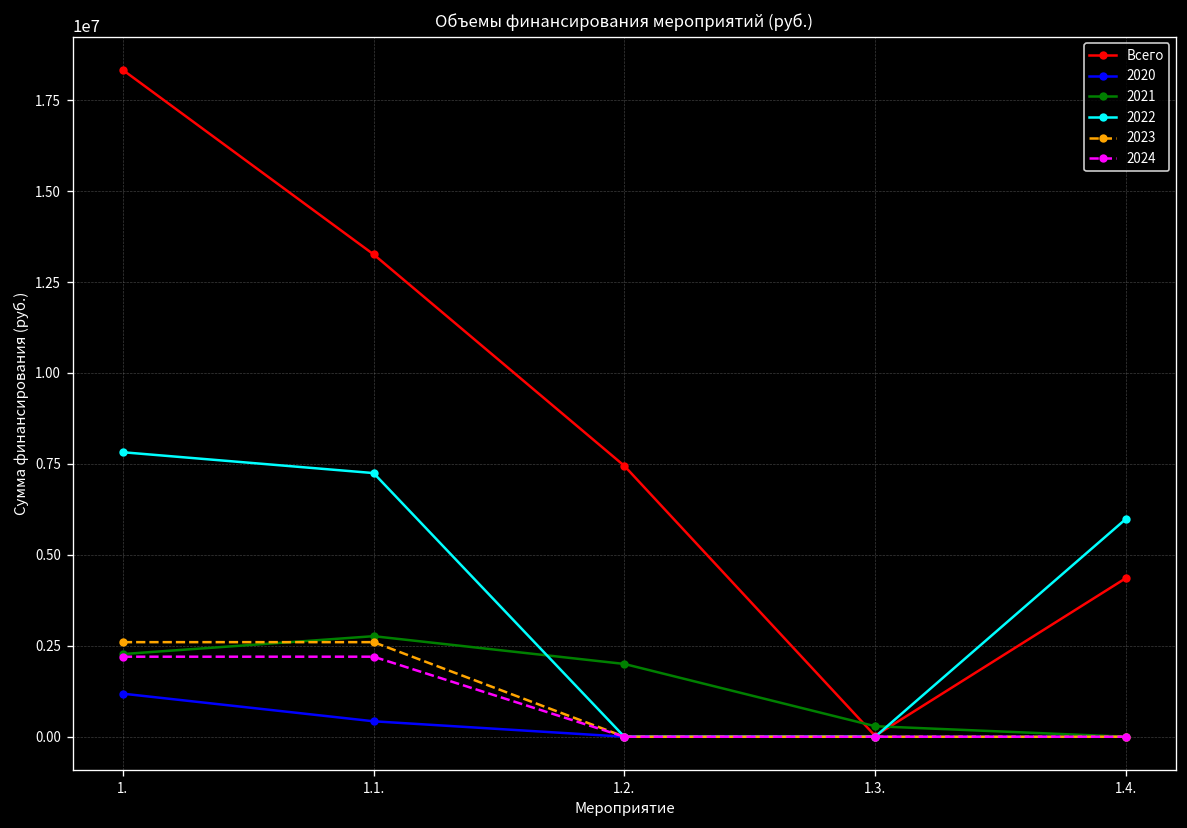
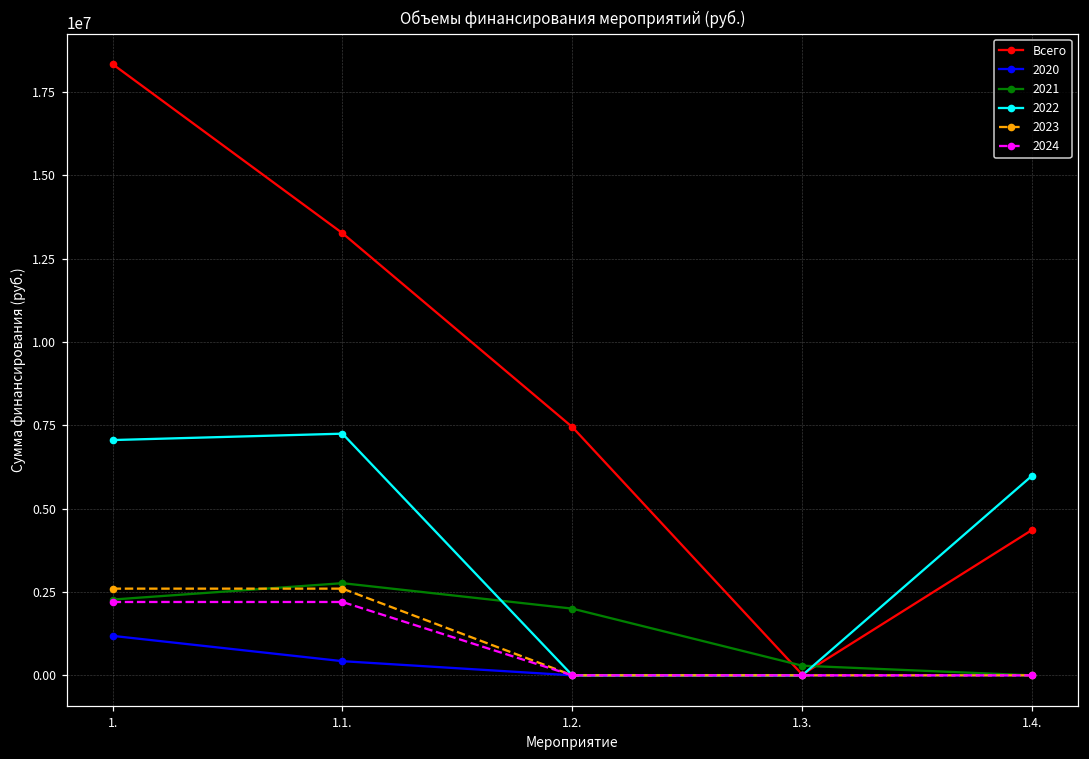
  {
    "Всего": {
      "1.": 18300000,
      "1.1.": 13300000,
      "1.2.": 7400000,
      "1.4.": 4400000
    },
    "2020": {
      "1.": 1200000,
      "1.1.": 400000
    },
    "2021": {
      "1.1.": 2800000,
      "1.2.": 2000000,
      "1.3.": 300000
    },
    "2022": {
-     "1.": 7800000,
+     "1.": 7100000,
      "1.1.": 7200000,
      "1.4.": 6000000
    },
    "2023": {
      "1.": 2600000,
      "1.1.": 2600000
    },
    "2024": {
      "1.1.": 2200000
    }
  }
